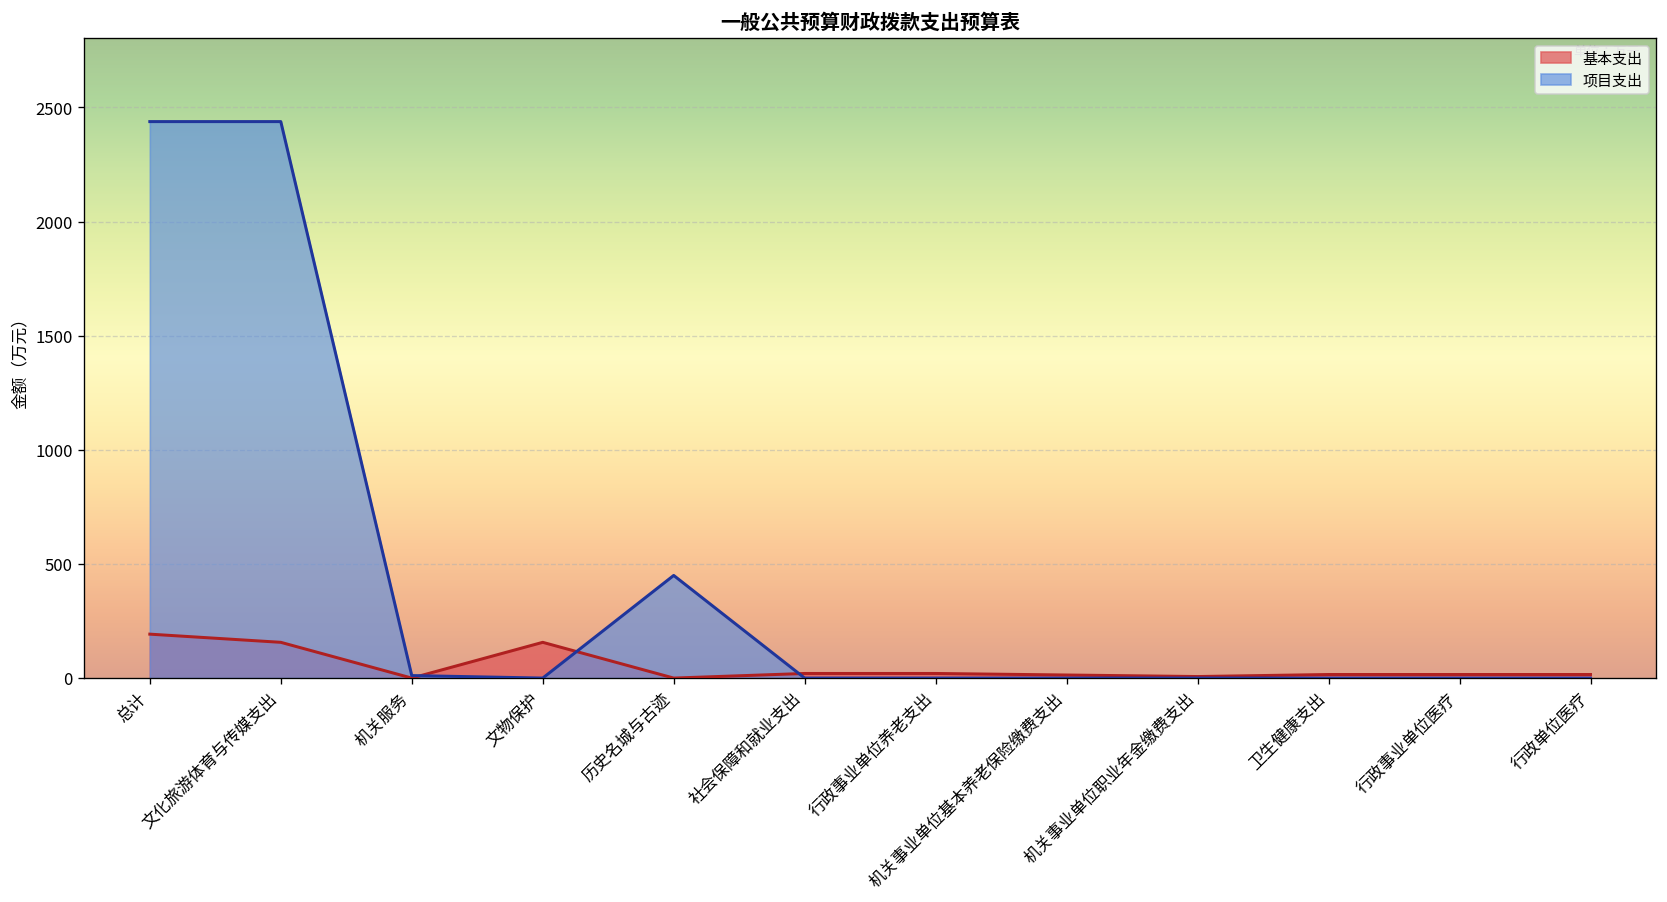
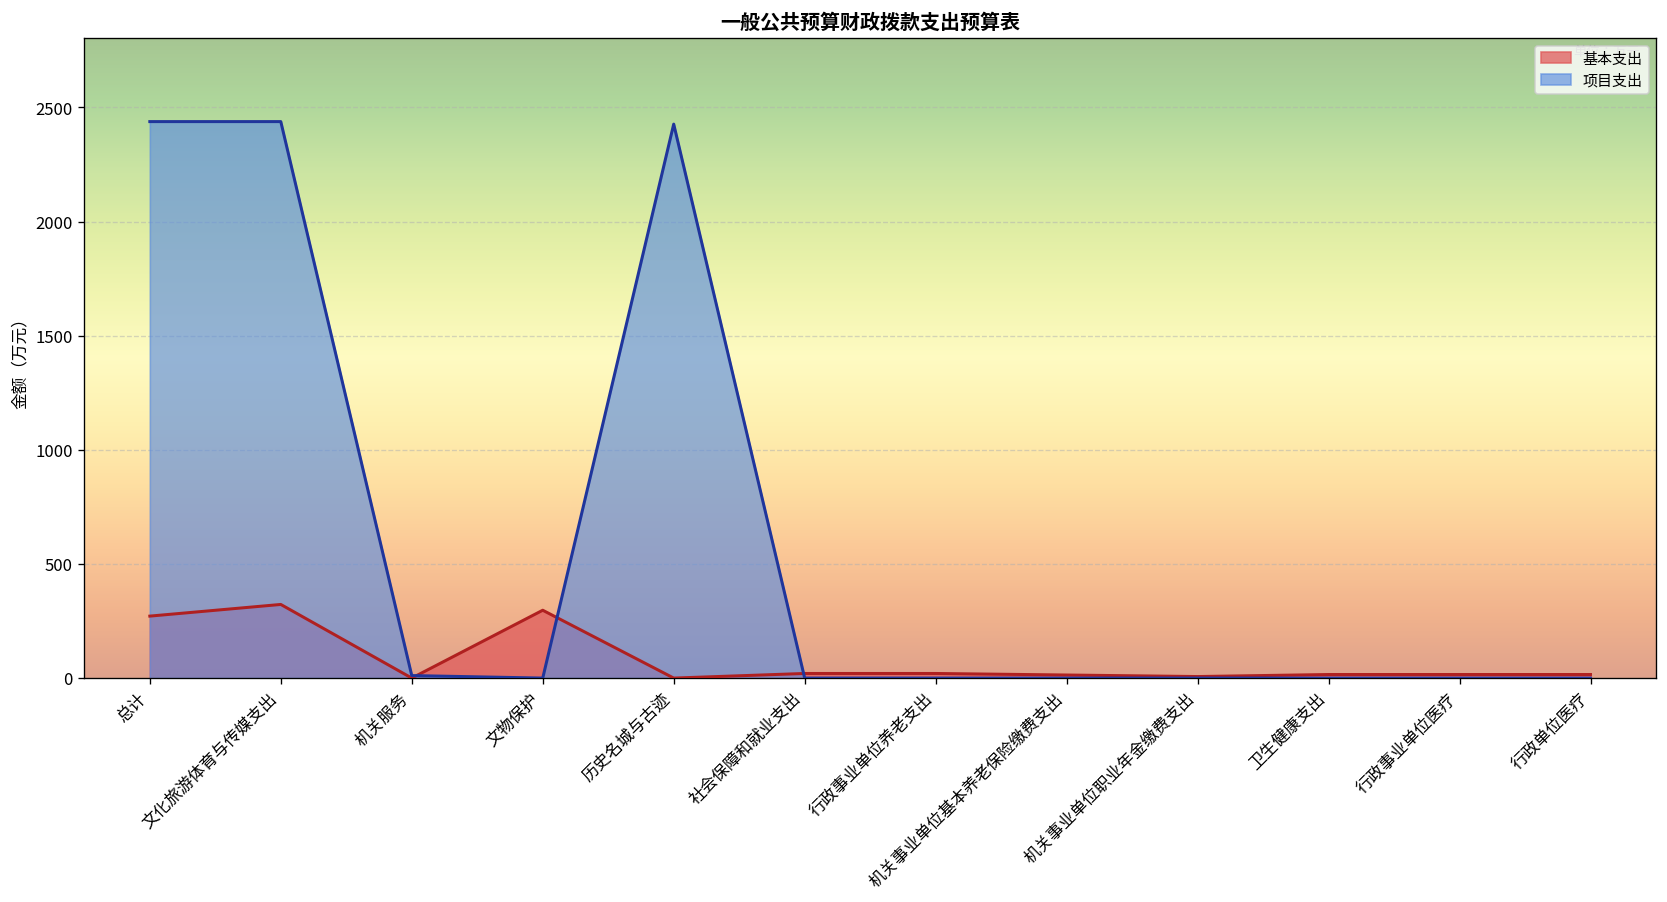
  {
    "基本支出": {
-     "总计": 190,
-     "文化旅游体育与传媒支出": 160,
-     "文物保护": 160,
+     "总计": 270,
+     "文化旅游体育与传媒支出": 320,
+     "文物保护": 300,
      "历史名城与古迹": 0,
      "社会保障和就业支出": 20,
      "行政事业单位养老支出": 20,
      "卫生健康支出": 20,
      "行政事业单位医疗": 20,
      "行政单位医疗": 20
    },
    "项目支出": {
      "总计": 2440,
      "文化旅游体育与传媒支出": 2440,
      "文物保护": 0,
-     "历史名城与古迹": 450,
+     "历史名城与古迹": 2430,
      "社会保障和就业支出": 0,
      "行政事业单位养老支出": 0,
      "卫生健康支出": 0,
      "行政事业单位医疗": 0,
      "行政单位医疗": 0
    }
  }
